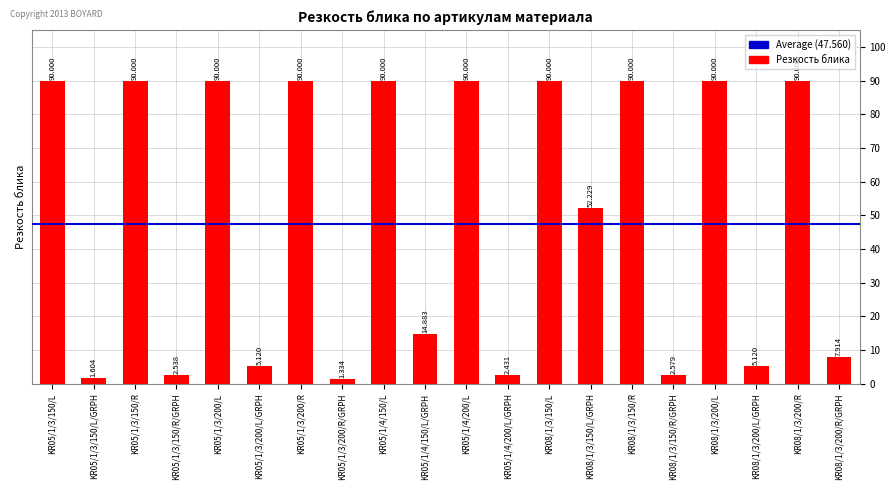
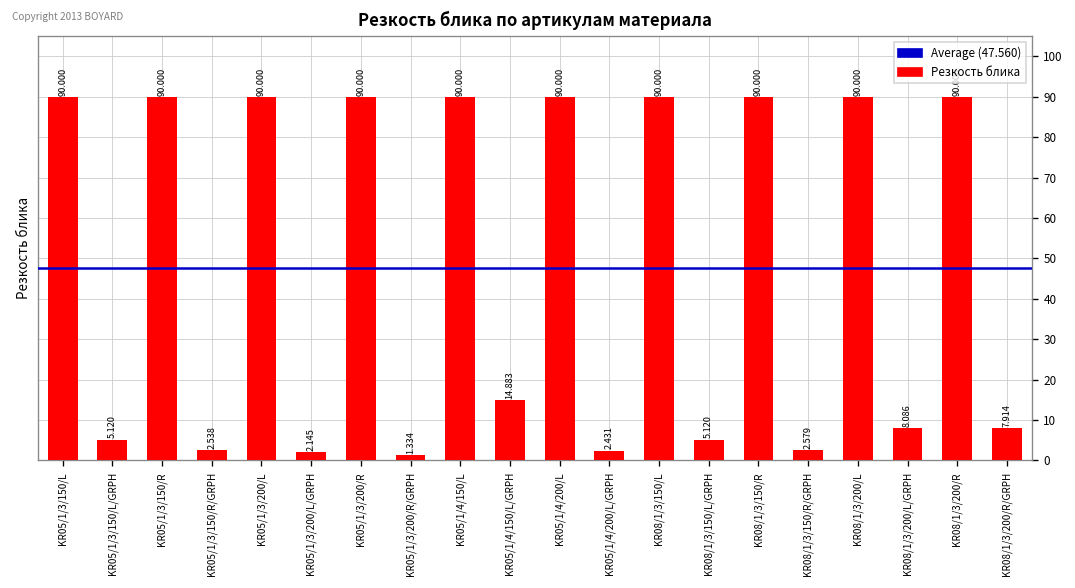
  {
    "KR05/1/3/150/L": 90.000,
-   "KR05/1/3/150/L/GRPH": 1.604,
+   "KR05/1/3/150/L/GRPH": 5.120,
    "KR05/1/3/150/R": 90.000,
    "KR05/1/3/150/R/GRPH": 2.538,
    "KR05/1/3/200/L": 90.000,
-   "KR05/1/3/200/L/GRPH": 5.120,
+   "KR05/1/3/200/L/GRPH": 2.145,
    "KR05/1/3/200/R": 90.000,
    "KR05/1/3/200/R/GRPH": 1.334,
    "KR05/1/4/150/L": 90.000,
    "KR05/1/4/150/L/GRPH": 14.883,
    "KR05/1/4/200/L": 90.000,
    "KR05/1/4/200/L/GRPH": 2.431,
    "KR08/1/3/150/L": 90.000,
-   "KR08/1/3/150/L/GRPH": 52.229,
+   "KR08/1/3/150/L/GRPH": 5.120,
    "KR08/1/3/150/R": 90.000,
    "KR08/1/3/150/R/GRPH": 2.579,
    "KR08/1/3/200/L": 90.000,
-   "KR08/1/3/200/L/GRPH": 5.120,
+   "KR08/1/3/200/L/GRPH": 8.086,
    "KR08/1/3/200/R/GRPH": 7.914
  }
